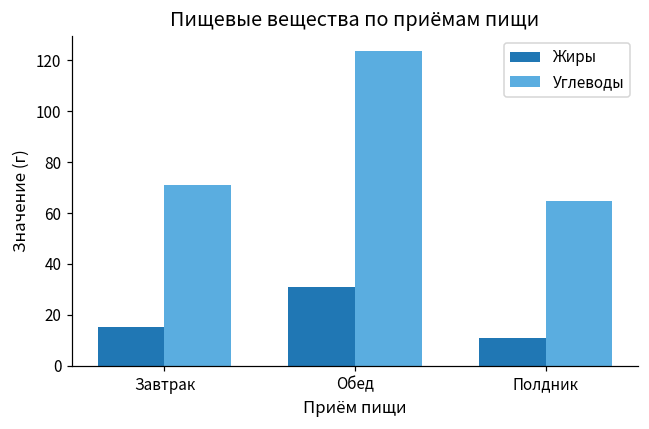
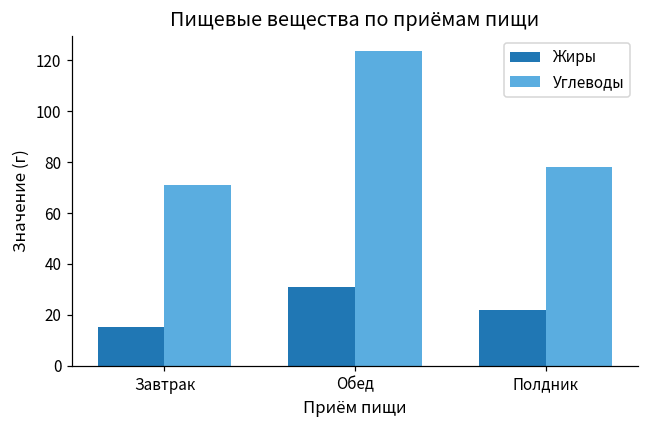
  {
    "Жиры": {
      "Завтрак": 15,
      "Обед": 31,
-     "Полдник": 11
+     "Полдник": 22
    },
    "Углеводы": {
      "Завтрак": 71,
      "Обед": 123,
-     "Полдник": 65
+     "Полдник": 78
    }
  }
